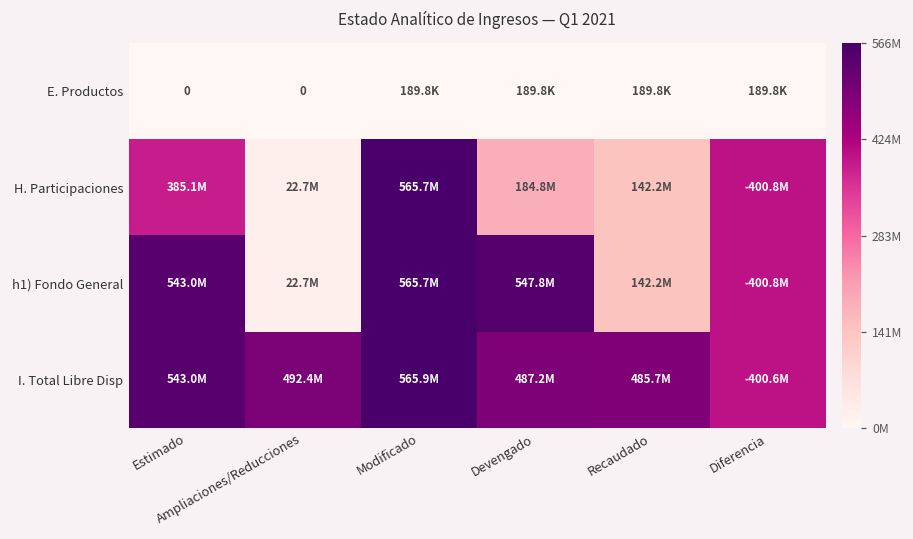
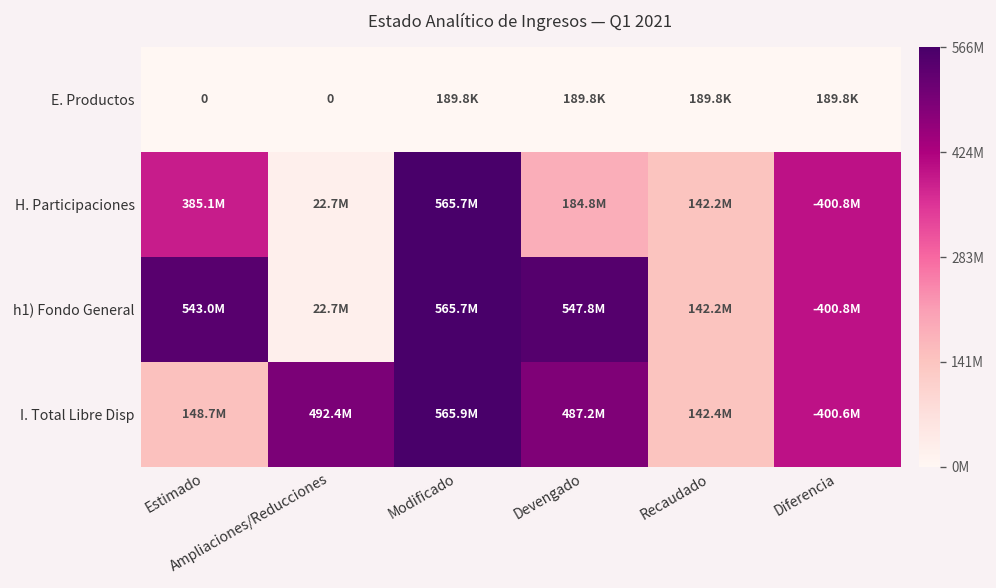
  {
    "E. Productos": {
      "Estimado": "0",
      "Ampliaciones/Reducciones": "0",
      "Modificado": "189.8K",
      "Devengado": "189.8K",
      "Recaudado": "189.8K",
      "Diferencia": "189.8K"
    },
    "H. Participaciones": {
      "Estimado": "385.1M",
      "Ampliaciones/Reducciones": "22.7M",
      "Modificado": "565.7M",
      "Devengado": "184.8M",
      "Recaudado": "142.2M",
      "Diferencia": "-400.8M"
    },
    "h1) Fondo General": {
      "Estimado": "543.0M",
      "Ampliaciones/Reducciones": "22.7M",
      "Modificado": "565.7M",
      "Devengado": "547.8M",
      "Recaudado": "142.2M",
      "Diferencia": "-400.8M"
    },
    "I. Total Libre Disp": {
-     "Estimado": "543.0M",
+     "Estimado": "148.7M",
      "Ampliaciones/Reducciones": "492.4M",
      "Modificado": "565.9M",
      "Devengado": "487.2M",
-     "Recaudado": "485.7M",
+     "Recaudado": "142.4M",
      "Diferencia": "-400.6M"
    }
  }
